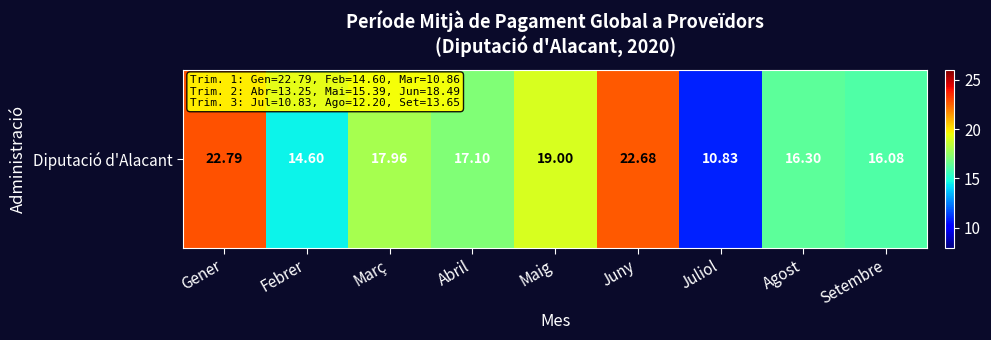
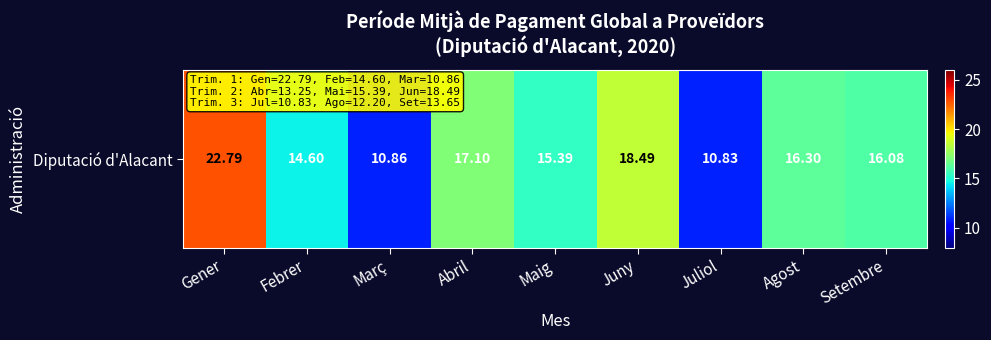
  {
    "Diputació d'Alacant": {
      "Gener": 22.79,
      "Febrer": 14.60,
-     "Març": 17.96,
+     "Març": 10.86,
      "Abril": 17.10,
-     "Maig": 19.00,
-     "Juny": 22.68,
+     "Maig": 15.39,
+     "Juny": 18.49,
      "Juliol": 10.83,
      "Agost": 16.30,
      "Setembre": 16.08
    }
  }
